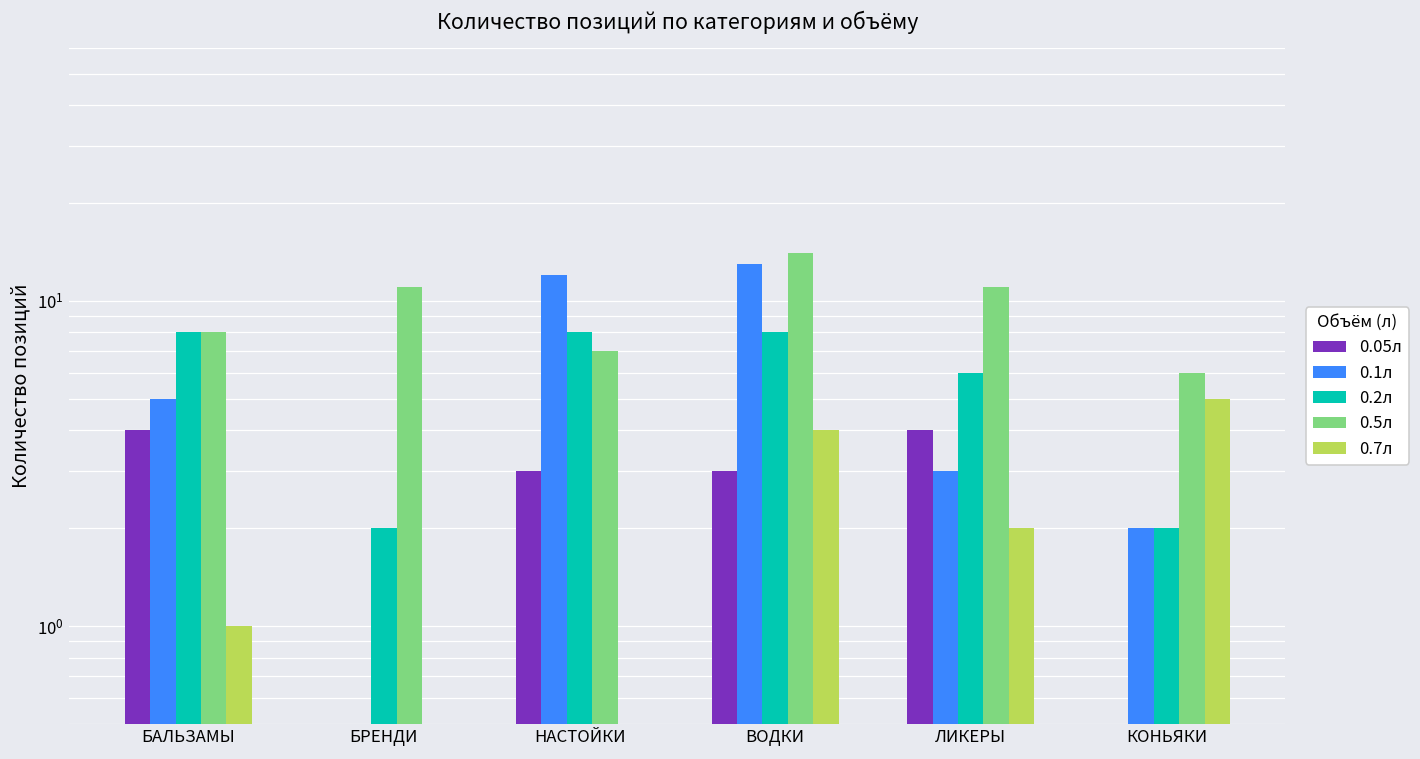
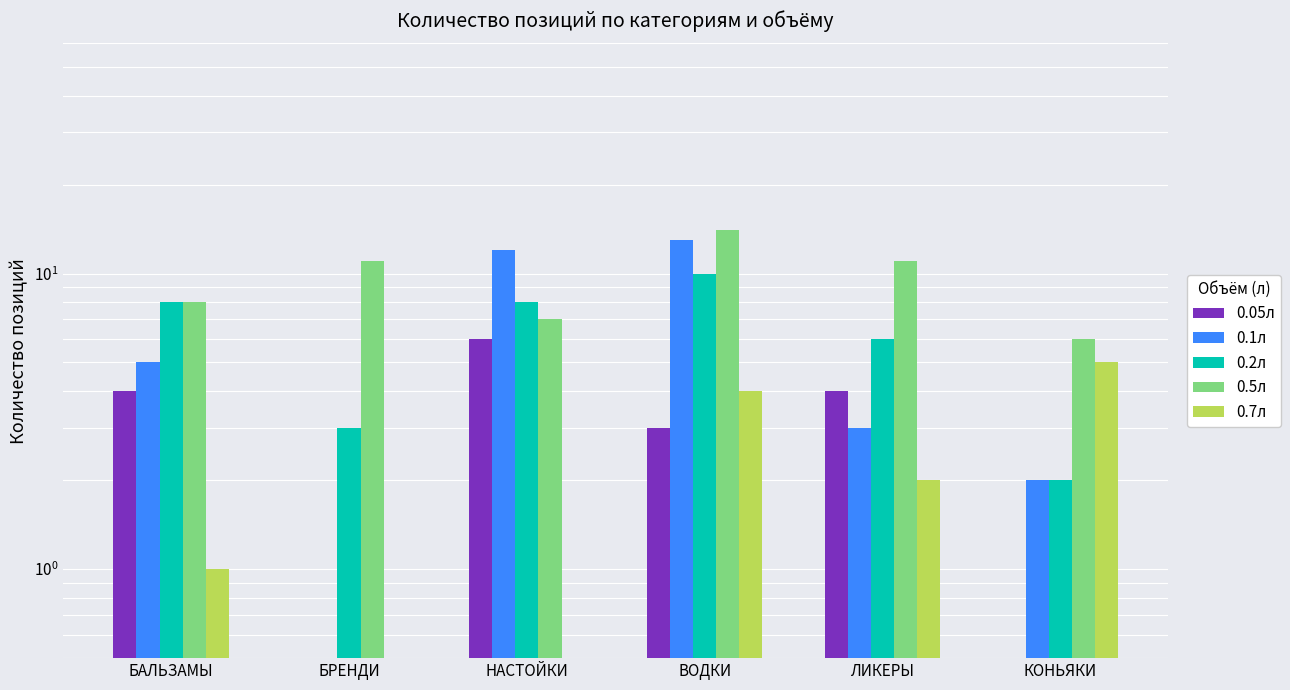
  {
    "0.05л": {
      "БАЛЬЗАМЫ": 4,
-     "НАСТОЙКИ": 3,
+     "НАСТОЙКИ": 6,
      "ВОДКИ": 3,
      "ЛИКЕРЫ": 4
    },
    "0.1л": {
      "БАЛЬЗАМЫ": 5,
      "НАСТОЙКИ": 12,
      "ВОДКИ": 13,
      "ЛИКЕРЫ": 3,
      "КОНЬЯКИ": 2
    },
    "0.2л": {
      "БАЛЬЗАМЫ": 8,
-     "БРЕНДИ": 2,
+     "БРЕНДИ": 3,
      "НАСТОЙКИ": 8,
-     "ВОДКИ": 8,
+     "ВОДКИ": 10,
      "ЛИКЕРЫ": 6,
      "КОНЬЯКИ": 2
    },
    "0.5л": {
      "БАЛЬЗАМЫ": 8,
      "БРЕНДИ": 11,
      "НАСТОЙКИ": 7,
      "ВОДКИ": 14,
      "ЛИКЕРЫ": 11,
      "КОНЬЯКИ": 6
    },
    "0.7л": {
      "БАЛЬЗАМЫ": 1,
      "ВОДКИ": 4,
      "ЛИКЕРЫ": 2,
      "КОНЬЯКИ": 5
    }
  }
